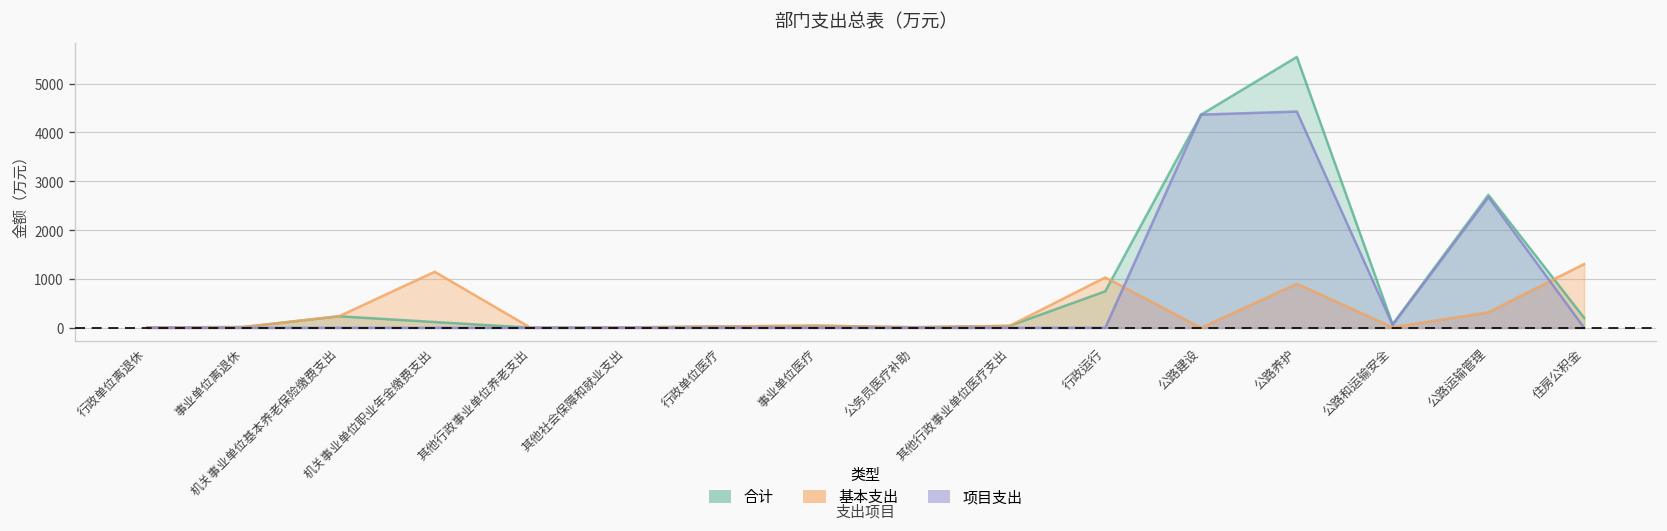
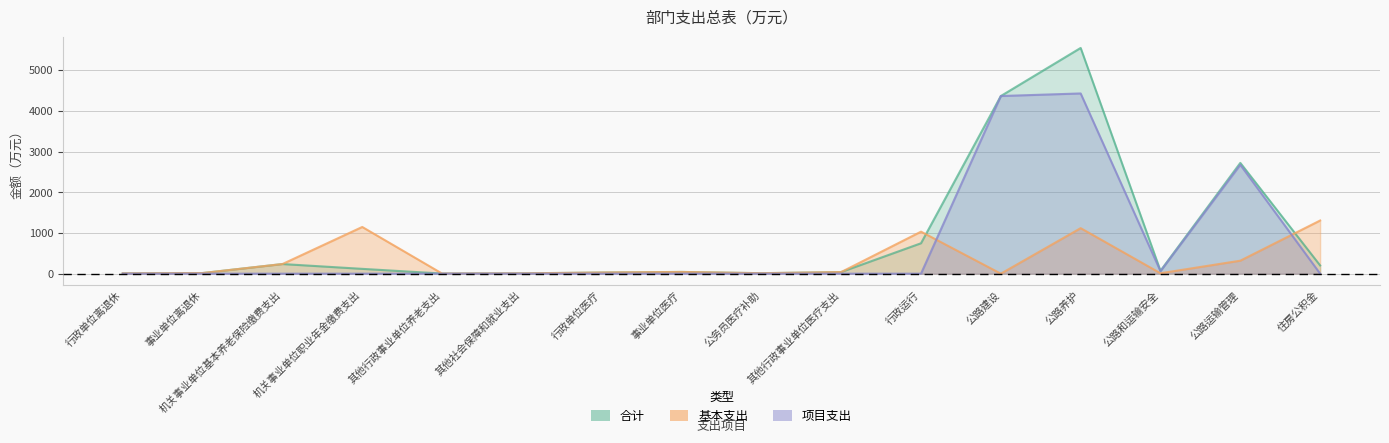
  {
    "基本支出": {
      "机关事业单位职业年金缴费支出": 1100,
      "行政运行": 1000,
      "公路建设": 0,
-     "公路养护": 900,
+     "公路养护": 1100,
      "公路运输管理": 300,
      "住房公积金": 1300
    }
  }
